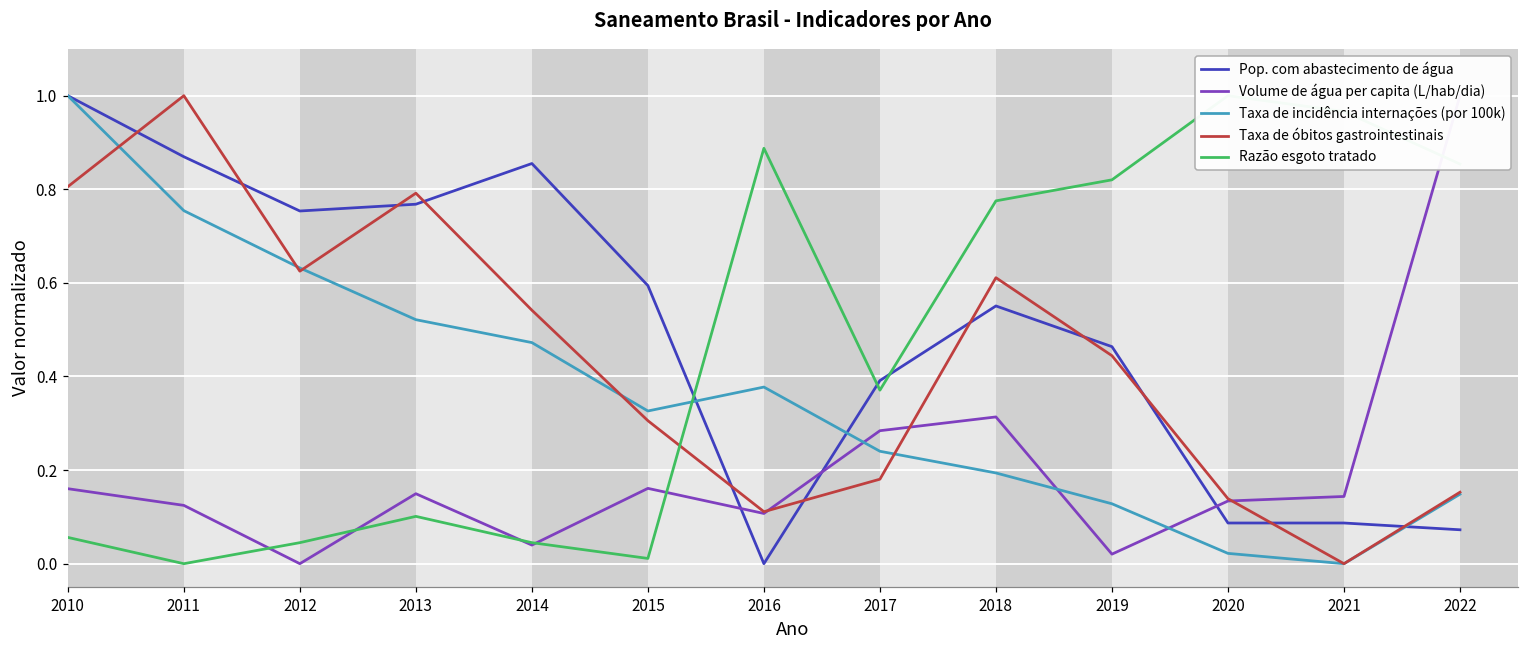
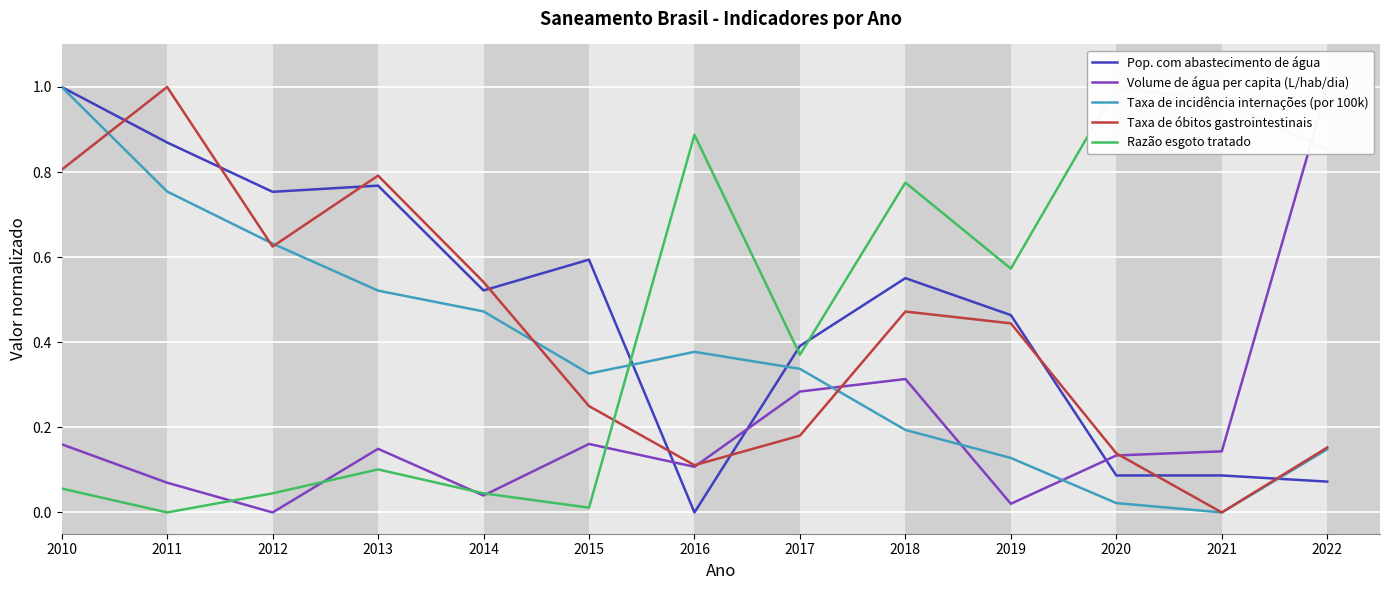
  {
    "Pop. com abastecimento de água": {
      "2011": 0.87,
      "2012": 0.75,
      "2013": 0.77,
-     "2014": 0.86,
+     "2014": 0.52,
      "2015": 0.59,
      "2016": 0.00,
      "2017": 0.39,
      "2018": 0.55,
      "2019": 0.46,
      "2020": 0.09,
      "2021": 0.09,
      "2022": 0.07
    },
    "Volume de água per capita (L/hab/dia)": {
      "2010": 0.16,
-     "2011": 0.12,
+     "2011": 0.07,
      "2012": 0.00,
      "2013": 0.15,
      "2015": 0.16,
      "2017": 0.28,
      "2018": 0.31,
      "2019": 0.02,
      "2021": 0.14
    },
    "Taxa de incidência internações (por 100k)": {
      "2011": 0.75,
      "2012": 0.63,
      "2013": 0.52,
      "2014": 0.47,
      "2015": 0.33,
      "2016": 0.38,
-     "2017": 0.24,
+     "2017": 0.34,
      "2018": 0.19,
      "2019": 0.13,
      "2020": 0.02
    },
    "Taxa de óbitos gastrointestinais": {
      "2010": 0.81,
      "2011": 1.00,
      "2012": 0.62,
      "2013": 0.79,
      "2014": 0.54,
-     "2015": 0.31,
+     "2015": 0.25,
      "2017": 0.18,
-     "2018": 0.61,
+     "2018": 0.47,
      "2019": 0.44
    },
    "Razão esgoto tratado": {
      "2010": 0.06,
      "2011": 0.00,
      "2012": 0.04,
      "2013": 0.10,
      "2015": 0.01,
      "2016": 0.89,
      "2017": 0.37,
      "2018": 0.78,
-     "2019": 0.82
+     "2019": 0.57
    }
  }
